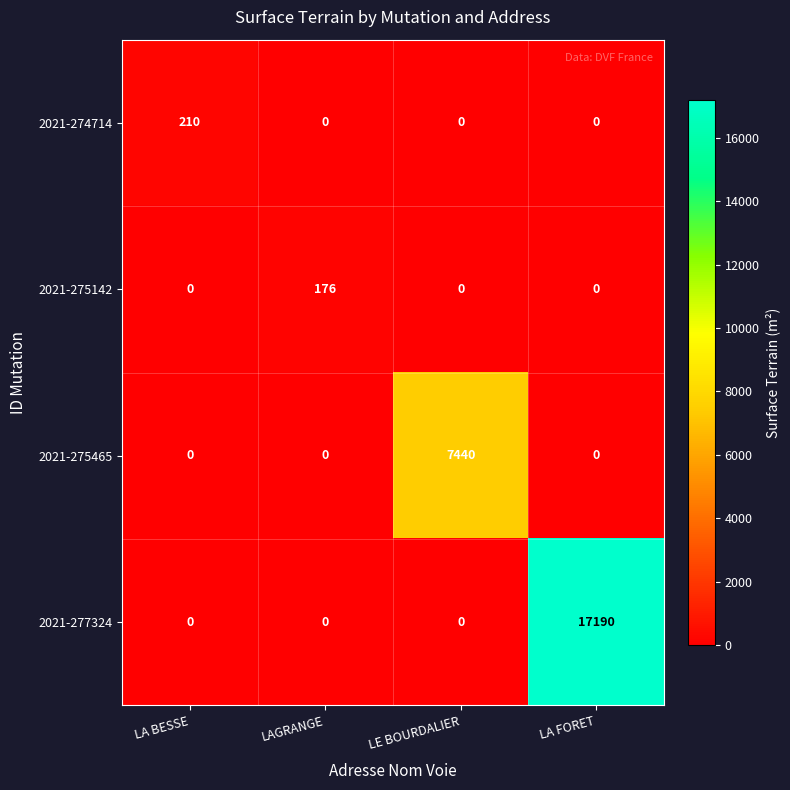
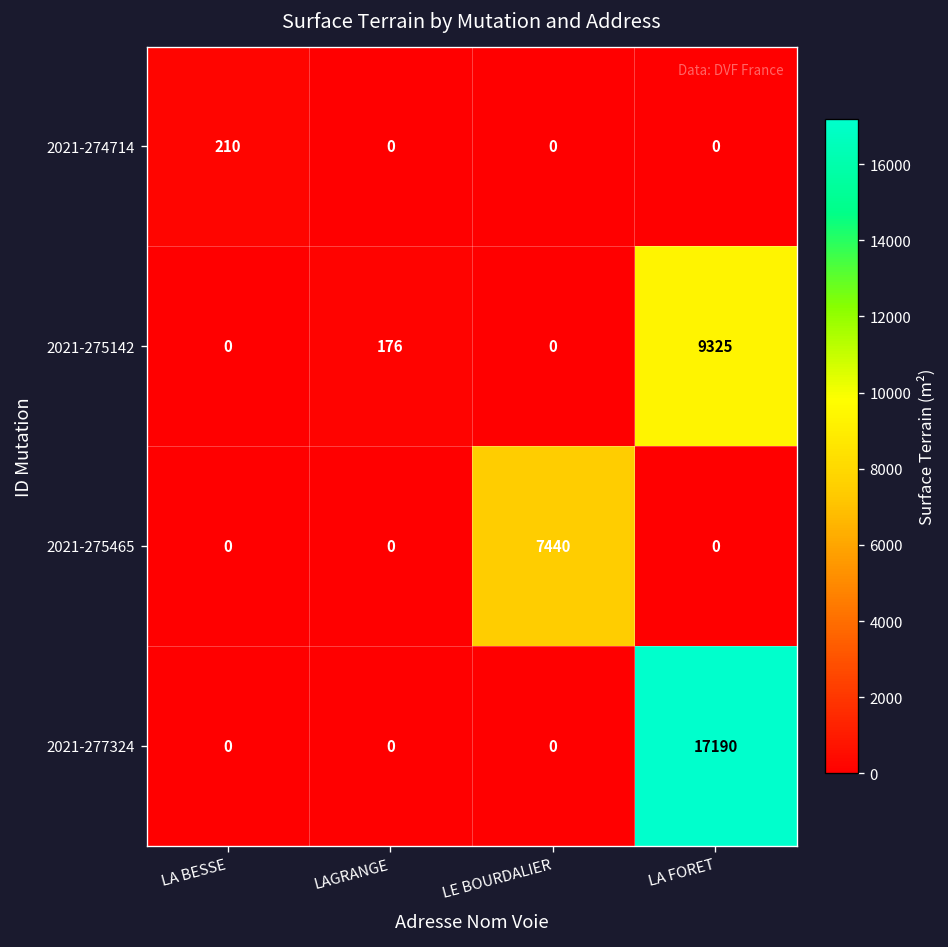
  {
    "2021-274714": {
      "LA BESSE": 210,
      "LAGRANGE": 0,
      "LE BOURDALIER": 0
    },
    "2021-275142": {
      "LA BESSE": 0,
      "LAGRANGE": 176,
      "LE BOURDALIER": 0,
-     "LA FORET": 0
+     "LA FORET": 9325
    },
    "2021-275465": {
      "LA BESSE": 0,
      "LAGRANGE": 0,
      "LE BOURDALIER": 7440,
      "LA FORET": 0
    },
    "2021-277324": {
      "LA BESSE": 0,
      "LAGRANGE": 0,
      "LE BOURDALIER": 0,
      "LA FORET": 17190
    }
  }
